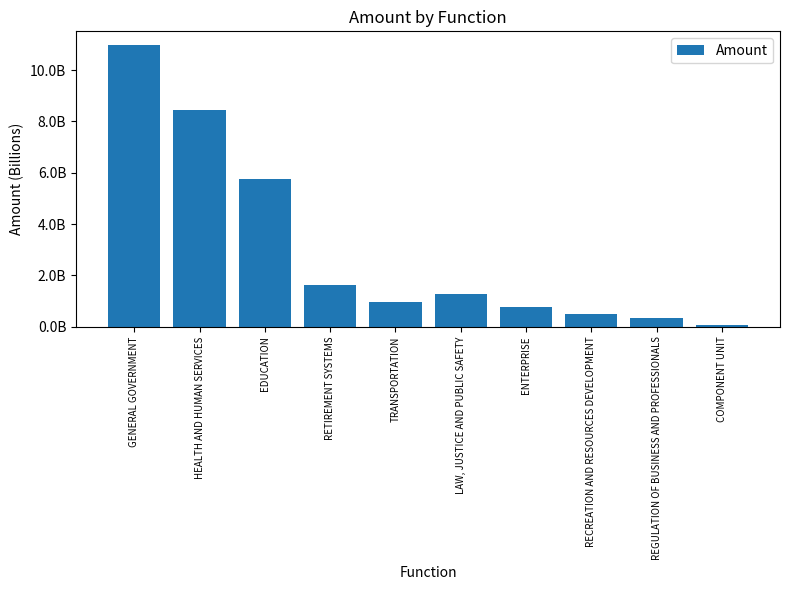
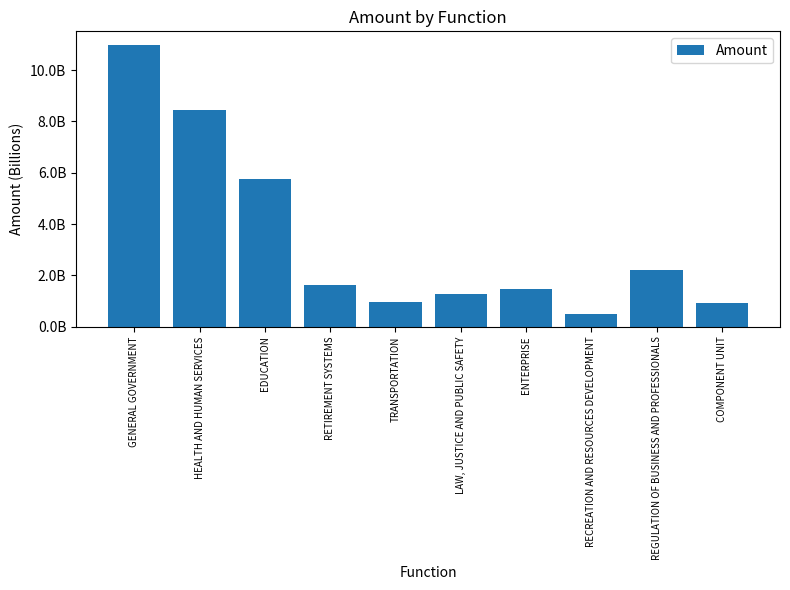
  {
    "GENERAL GOVERNMENT": 11000000000,
    "HEALTH AND HUMAN SERVICES": 8500000000,
    "EDUCATION": 5700000000,
    "RETIREMENT SYSTEMS": 1600000000,
    "TRANSPORTATION": 1000000000,
    "LAW, JUSTICE AND PUBLIC SAFETY": 1300000000,
-   "ENTERPRISE": 800000000,
+   "ENTERPRISE": 1500000000,
    "RECREATION AND RESOURCES DEVELOPMENT": 500000000,
-   "REGULATION OF BUSINESS AND PROFESSIONALS": 300000000,
-   "COMPONENT UNIT": 100000000
+   "REGULATION OF BUSINESS AND PROFESSIONALS": 2200000000,
+   "COMPONENT UNIT": 900000000
  }
